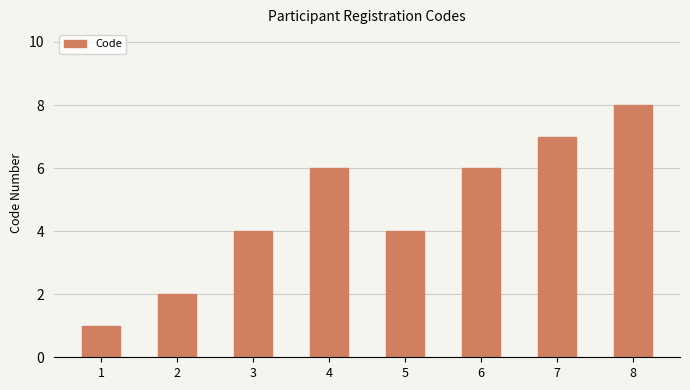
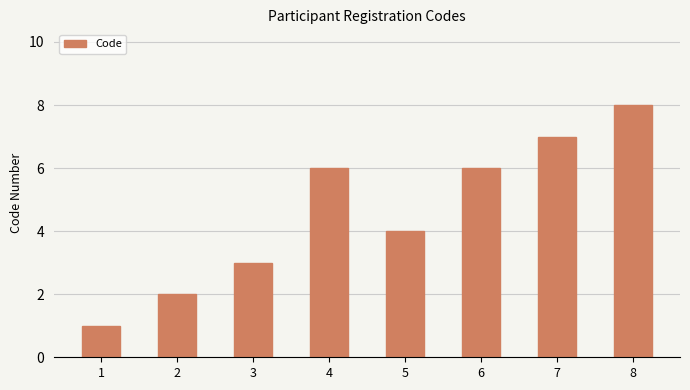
  {
    "1": 1,
    "2": 2,
-   "3": 4,
+   "3": 3,
    "4": 6,
    "5": 4,
    "6": 6,
    "7": 7,
    "8": 8
  }
